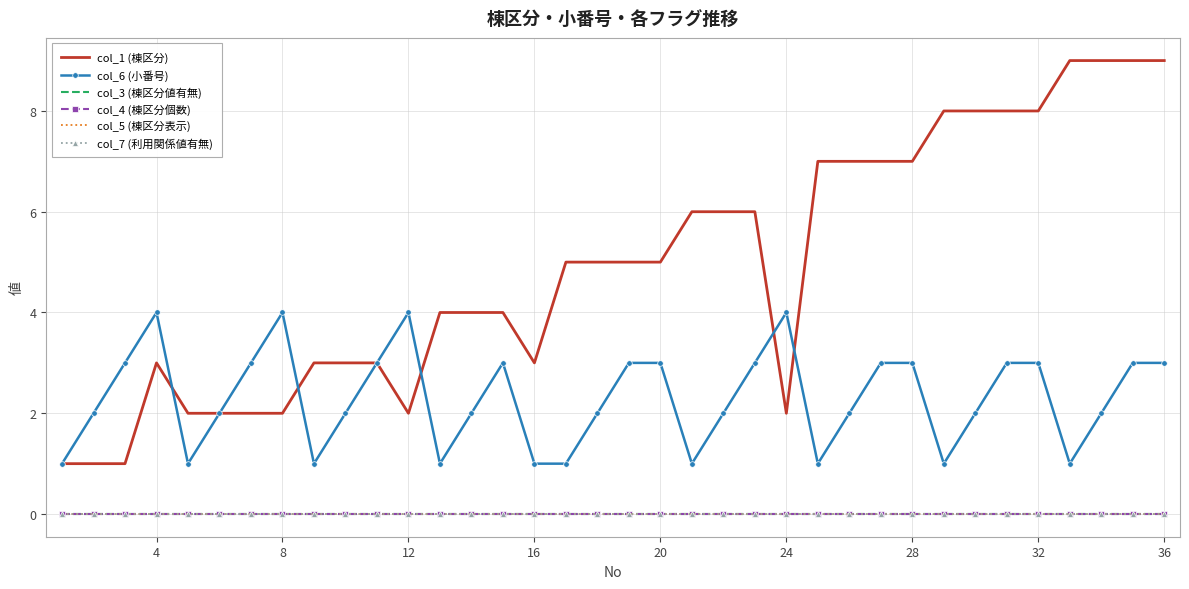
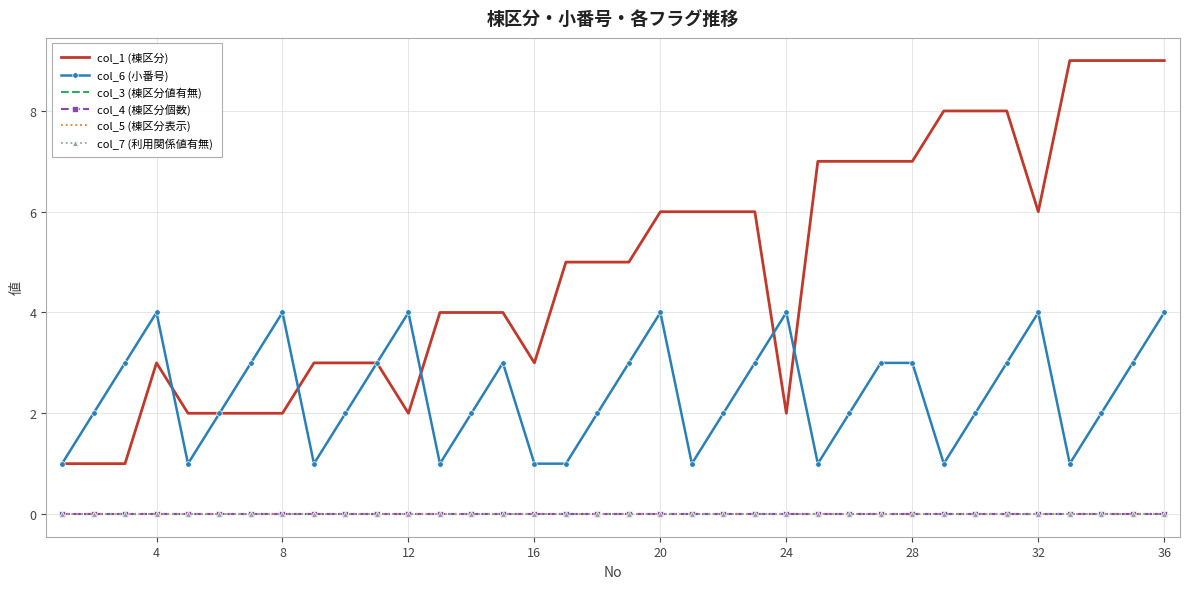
  {
    "col_1 (棟区分)": {
      "4": 3,
      "8": 2,
      "12": 2,
      "16": 3,
-     "20": 5,
+     "20": 6,
      "24": 2,
      "28": 7,
-     "32": 8,
+     "32": 6,
      "36": 9
    },
    "col_6 (小番号)": {
      "4": 4,
      "8": 4,
      "12": 4,
      "16": 1,
-     "20": 3,
+     "20": 4,
      "24": 4,
      "28": 3,
-     "32": 3,
-     "36": 3
+     "32": 4,
+     "36": 4
    },
    "col_7 (利用関係値有無)": {
      "4": 0,
      "8": 0,
      "12": 0,
      "16": 0,
      "20": 0,
      "24": 0,
      "28": 0,
      "32": 0,
      "36": 0
    }
  }
